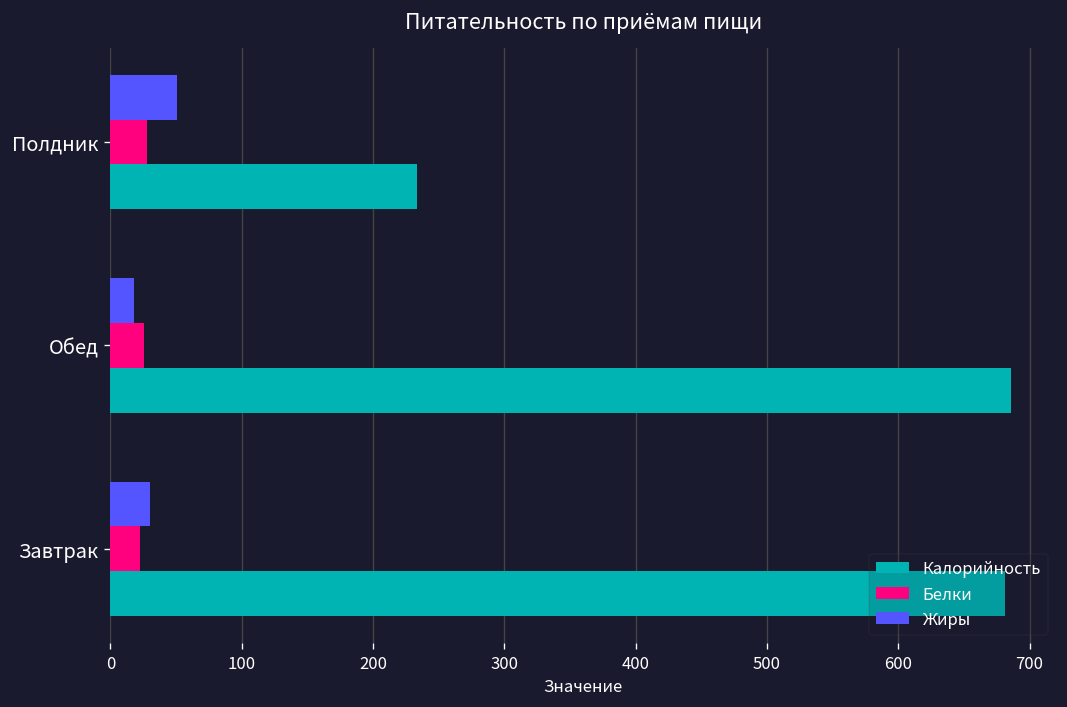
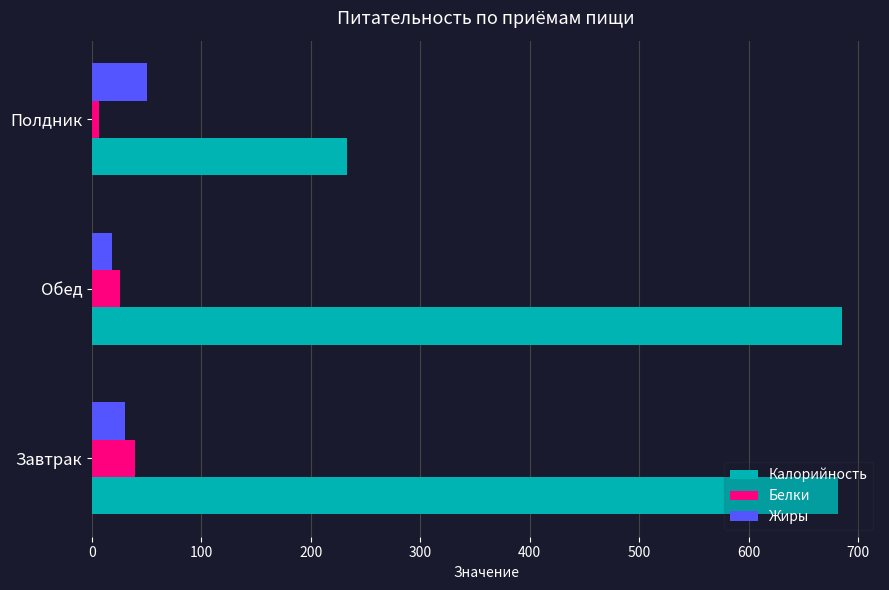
  {
    "Калорийность": {
      "Полдник": 233,
      "Обед": 686
    },
    "Белки": {
-     "Полдник": 28,
+     "Полдник": 6,
      "Обед": 26,
-     "Завтрак": 23
+     "Завтрак": 40
    },
    "Жиры": {
      "Полдник": 50,
      "Обед": 18,
      "Завтрак": 30
    }
  }
